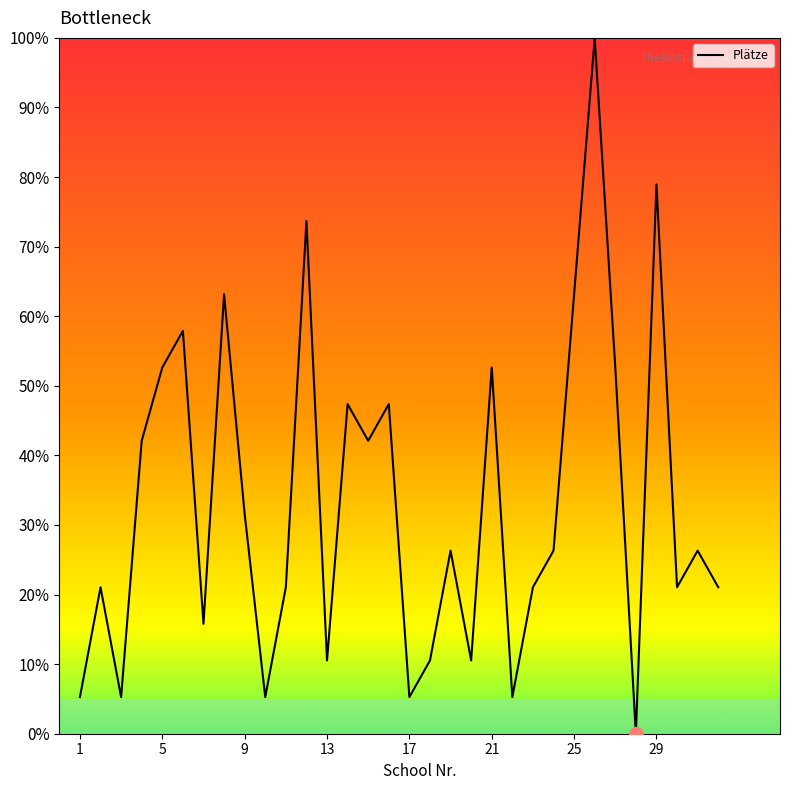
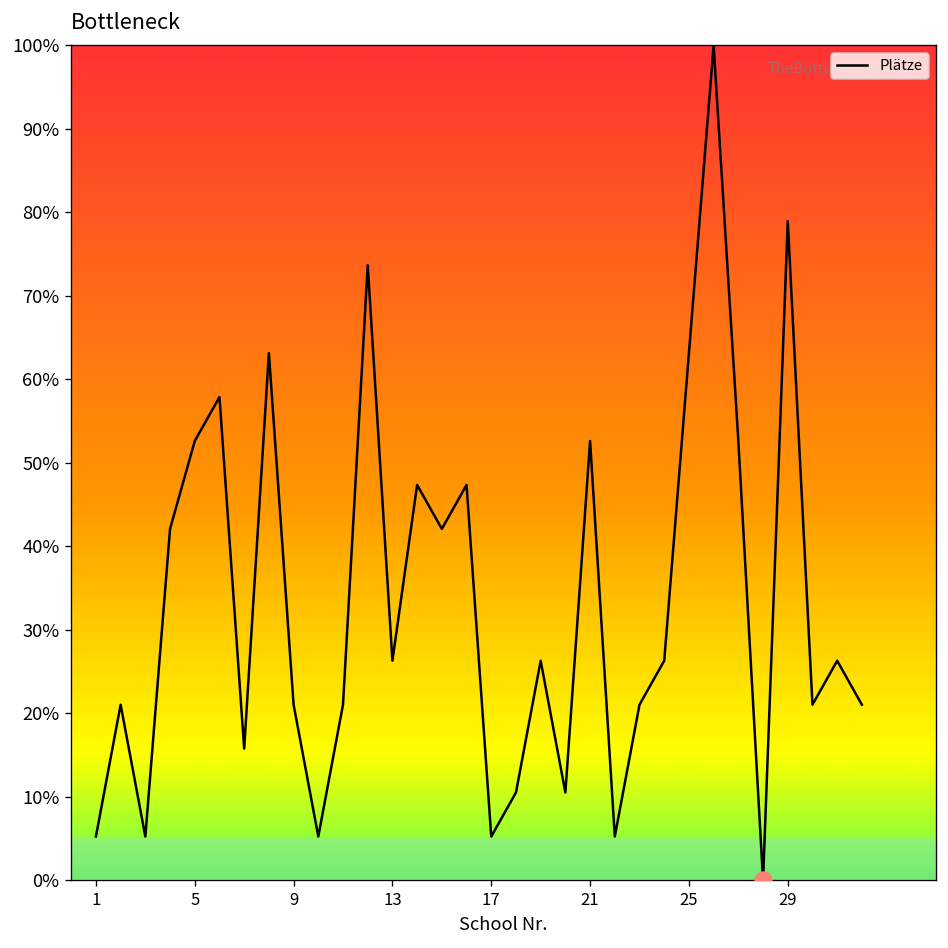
  {
    "Plätze": {
      "1": "5%",
      "5": "53%",
-     "9": "32%",
-     "13": "11%",
+     "9": "21%",
+     "13": "26%",
      "17": "5%",
      "21": "53%",
      "25": "63%",
      "29": "79%"
    }
  }
